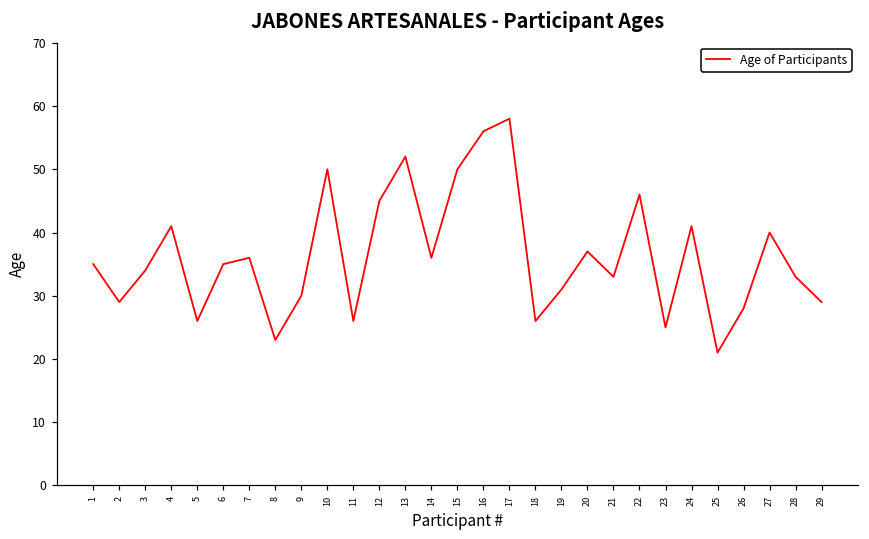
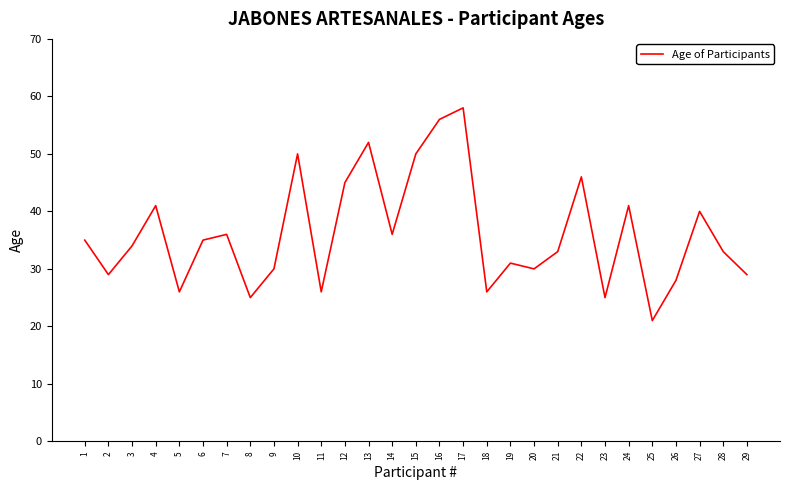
  {
    "1": 35,
    "2": 29,
    "3": 34,
    "4": 41,
    "5": 26,
    "6": 35,
    "7": 36,
-   "8": 23,
+   "8": 25,
    "9": 30,
    "10": 50,
    "11": 26,
    "12": 45,
    "13": 52,
    "14": 36,
    "15": 50,
    "16": 56,
    "17": 58,
    "18": 26,
    "19": 31,
-   "20": 37,
+   "20": 30,
    "21": 33,
    "22": 46,
    "23": 25,
    "24": 41,
    "25": 21,
    "26": 28,
    "27": 40,
    "28": 33,
    "29": 29
  }
